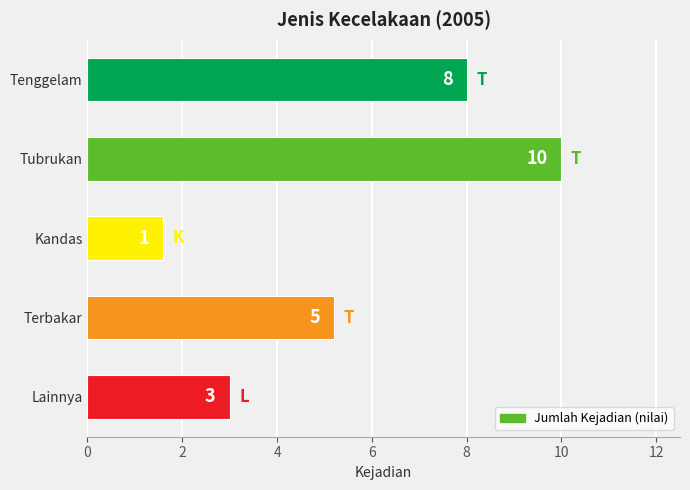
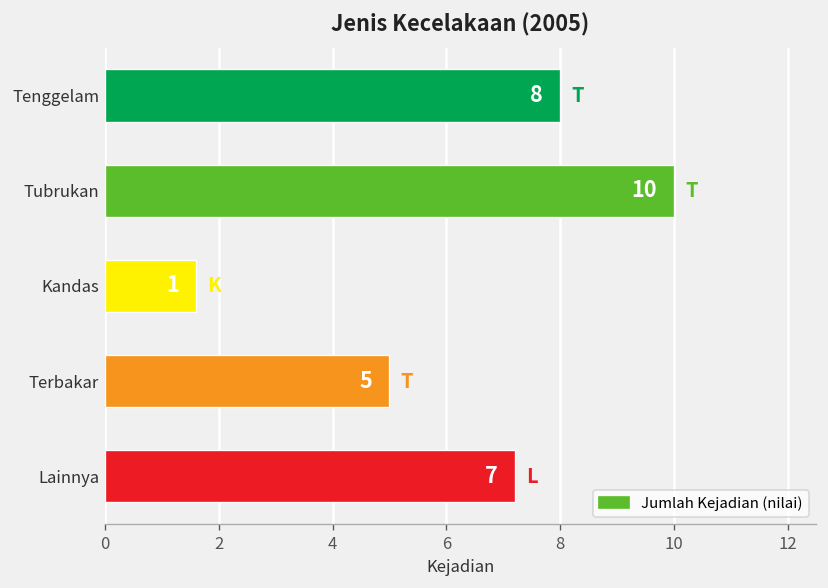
  {
    "Tenggelam": 8,
    "Tubrukan": 10,
-   "Terbakar": 5.2,
-   "Lainnya": 3
+   "Terbakar": 5.0,
+   "Lainnya": 7
  }
